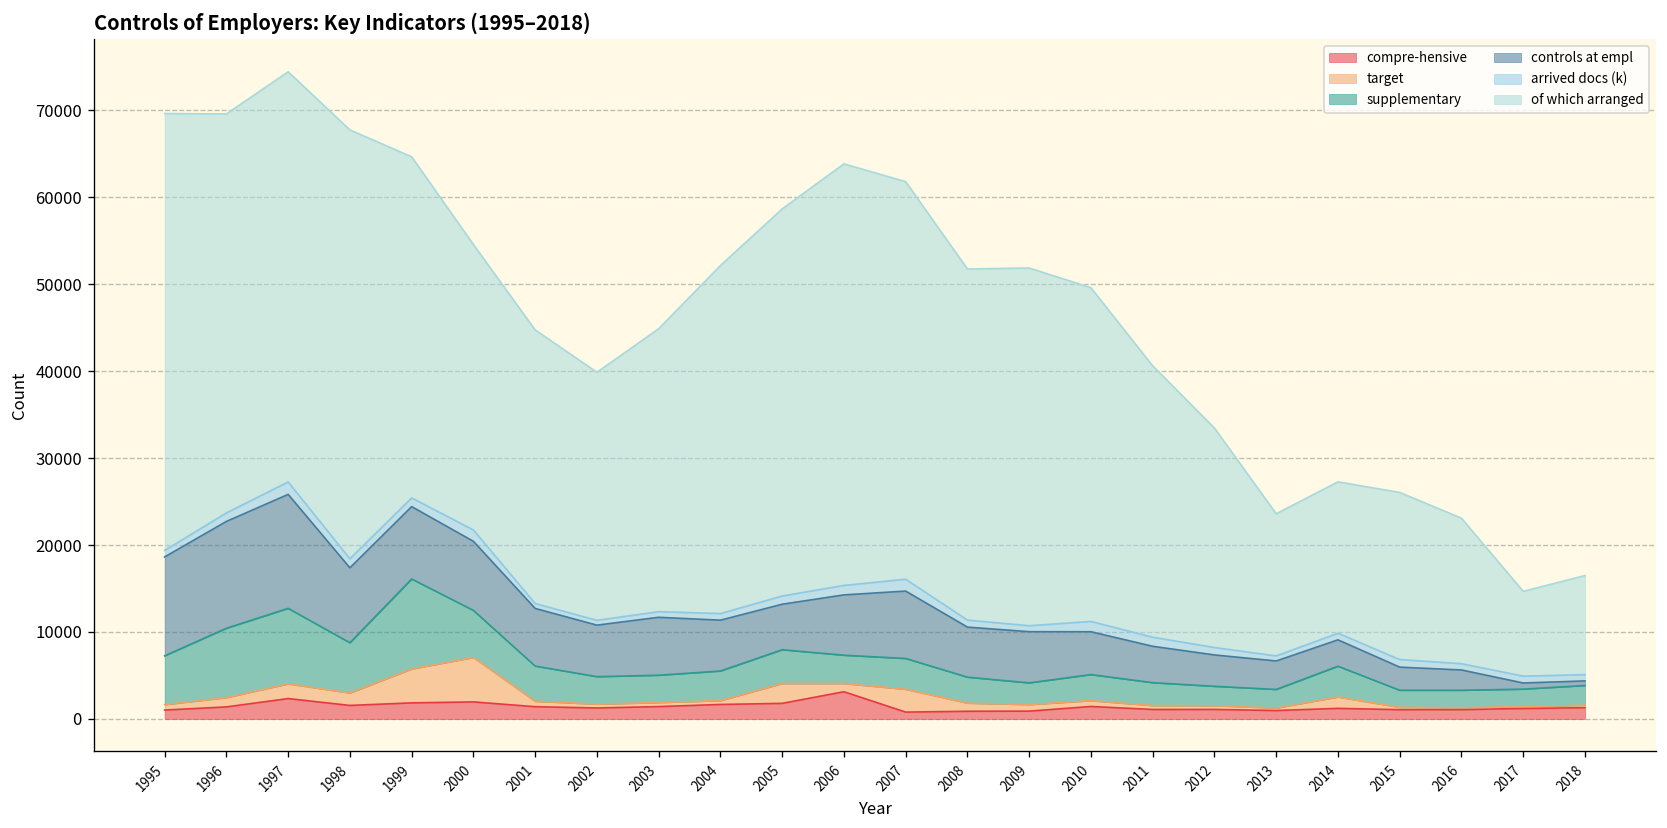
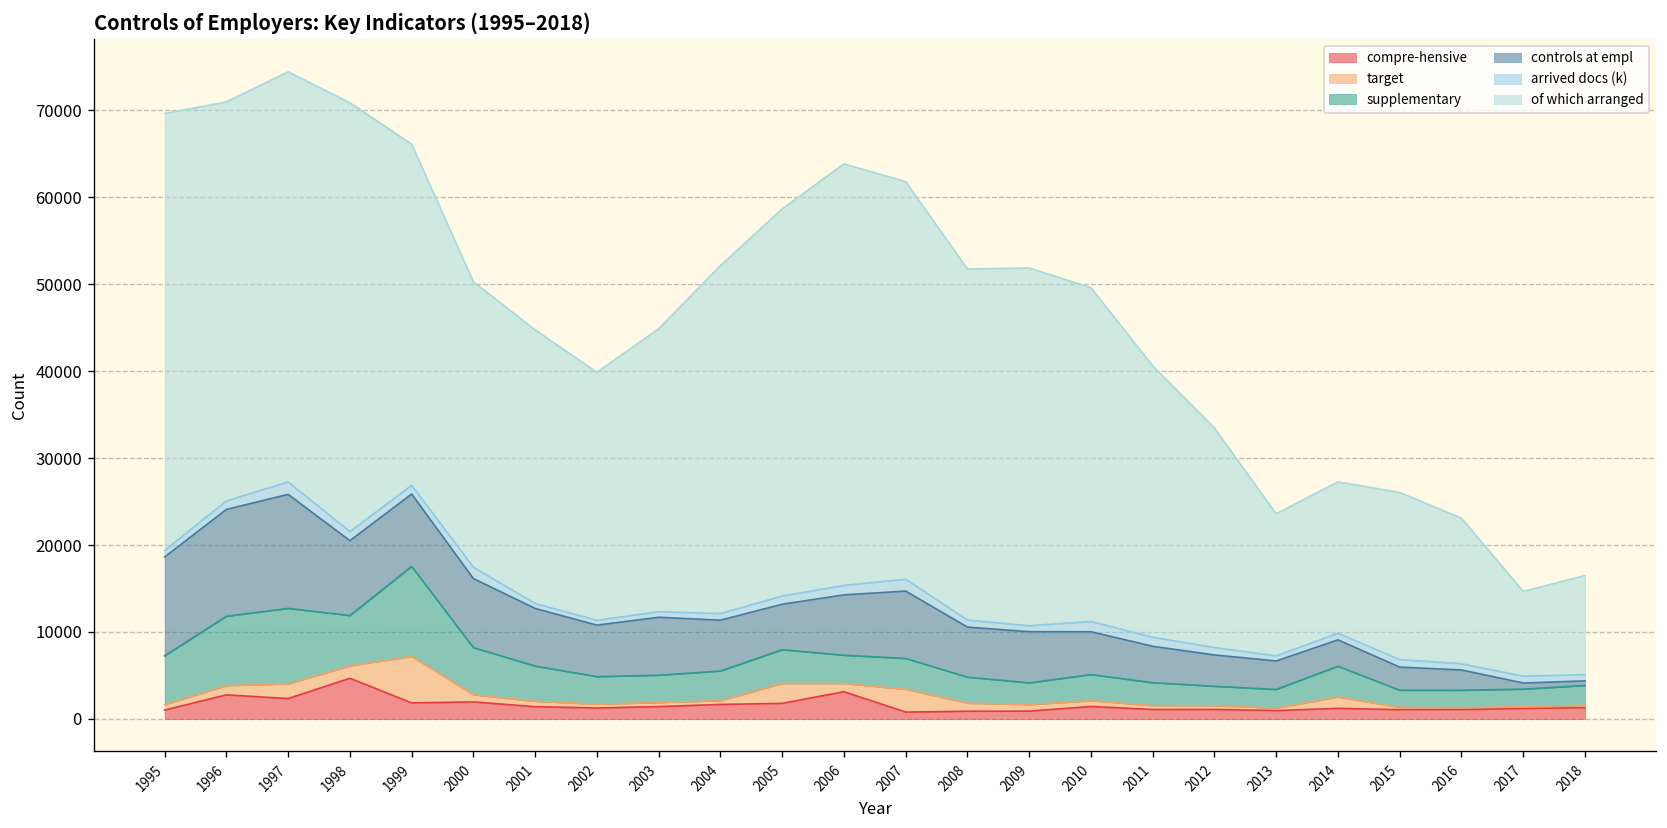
  {
    "compre-hensive": {
      "1995": 1000,
-     "1996": 1000,
+     "1996": 3000,
      "1997": 2000,
-     "1998": 2000,
+     "1998": 5000,
      "1999": 2000,
      "2000": 2000,
      "2001": 1000,
      "2002": 1000,
      "2003": 1000,
      "2004": 2000,
      "2005": 2000,
      "2006": 3000,
      "2007": 1000,
      "2008": 1000,
      "2009": 1000,
      "2010": 1000,
      "2011": 1000,
      "2012": 1000,
      "2014": 1000
    },
    "target": {
      "1995": 1000,
      "1996": 1000,
      "1997": 2000,
      "1998": 1000,
-     "1999": 4000,
-     "2000": 5000,
+     "1999": 5000,
+     "2000": 1000,
      "2001": 1000,
      "2002": 0,
      "2003": 0,
      "2004": 0,
      "2005": 2000,
      "2006": 1000,
      "2007": 3000,
      "2008": 1000,
      "2009": 1000,
      "2010": 1000,
      "2011": 0,
      "2012": 0,
      "2014": 1000
    }
  }
